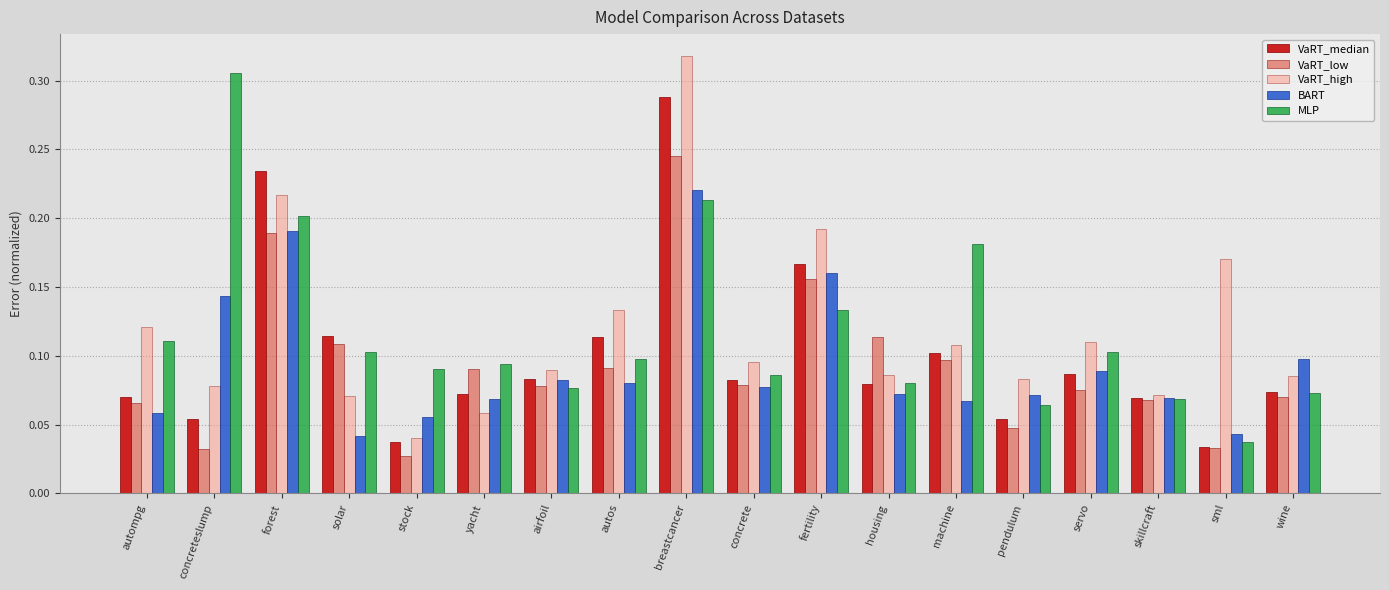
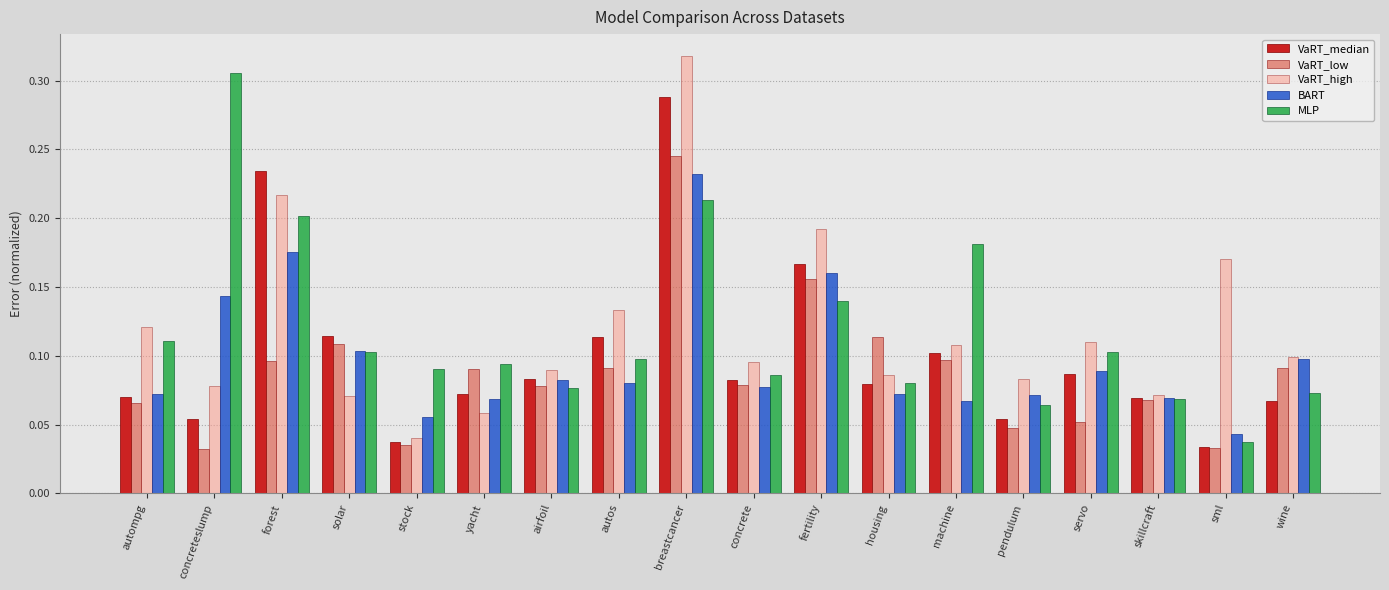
  {
    "VaRT_median": {
      "autompg": 0.070,
      "concreteslump": 0.054,
      "forest": 0.234,
      "solar": 0.114,
      "stock": 0.037,
      "yacht": 0.072,
      "airfoil": 0.083,
      "autos": 0.114,
      "breastcancer": 0.288,
      "concrete": 0.083,
      "fertility": 0.167,
      "housing": 0.079,
      "machine": 0.102,
      "pendulum": 0.054,
      "servo": 0.087,
      "skillcraft": 0.069,
      "sml": 0.034,
-     "wine": 0.073
+     "wine": 0.067
    },
    "VaRT_low": {
      "autompg": 0.066,
      "concreteslump": 0.032,
-     "forest": 0.189,
+     "forest": 0.096,
      "solar": 0.108,
-     "stock": 0.028,
+     "stock": 0.035,
      "yacht": 0.090,
      "airfoil": 0.078,
      "autos": 0.091,
      "breastcancer": 0.245,
      "concrete": 0.078,
      "fertility": 0.156,
      "housing": 0.114,
      "machine": 0.097,
      "pendulum": 0.048,
-     "servo": 0.075,
+     "servo": 0.052,
      "skillcraft": 0.068,
      "sml": 0.033,
-     "wine": 0.070
+     "wine": 0.091
    },
    "VaRT_high": {
      "autompg": 0.121,
      "concreteslump": 0.078,
      "forest": 0.217,
      "solar": 0.070,
      "stock": 0.041,
      "yacht": 0.058,
      "airfoil": 0.090,
      "autos": 0.133,
      "breastcancer": 0.318,
      "concrete": 0.096,
      "fertility": 0.192,
      "housing": 0.086,
      "machine": 0.108,
      "pendulum": 0.083,
      "servo": 0.110,
      "skillcraft": 0.071,
      "sml": 0.170,
-     "wine": 0.086
+     "wine": 0.099
    },
    "BART": {
-     "autompg": 0.059,
+     "autompg": 0.072,
      "concreteslump": 0.143,
-     "forest": 0.191,
-     "solar": 0.041,
+     "forest": 0.176,
+     "solar": 0.103,
      "stock": 0.056,
      "yacht": 0.068,
      "airfoil": 0.082,
      "autos": 0.080,
-     "breastcancer": 0.221,
+     "breastcancer": 0.232,
      "concrete": 0.078,
      "fertility": 0.160,
      "housing": 0.072,
      "machine": 0.067,
      "pendulum": 0.071,
      "servo": 0.089,
      "skillcraft": 0.070,
      "sml": 0.043,
      "wine": 0.098
    },
    "MLP": {
      "autompg": 0.111,
      "concreteslump": 0.306,
      "forest": 0.202,
      "solar": 0.103,
      "stock": 0.091,
      "yacht": 0.094,
      "airfoil": 0.077,
      "autos": 0.098,
      "breastcancer": 0.214,
      "concrete": 0.086,
-     "fertility": 0.133,
+     "fertility": 0.140,
      "housing": 0.080,
      "machine": 0.182,
      "pendulum": 0.064,
      "servo": 0.103,
      "skillcraft": 0.069,
      "sml": 0.037,
      "wine": 0.073
    }
  }
